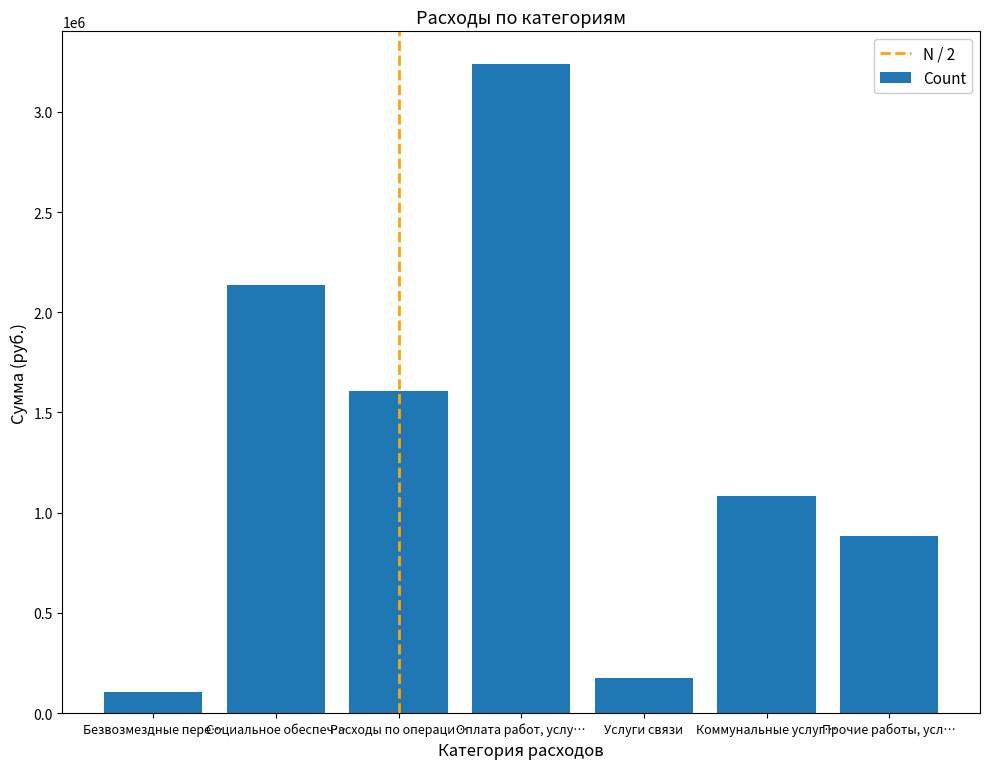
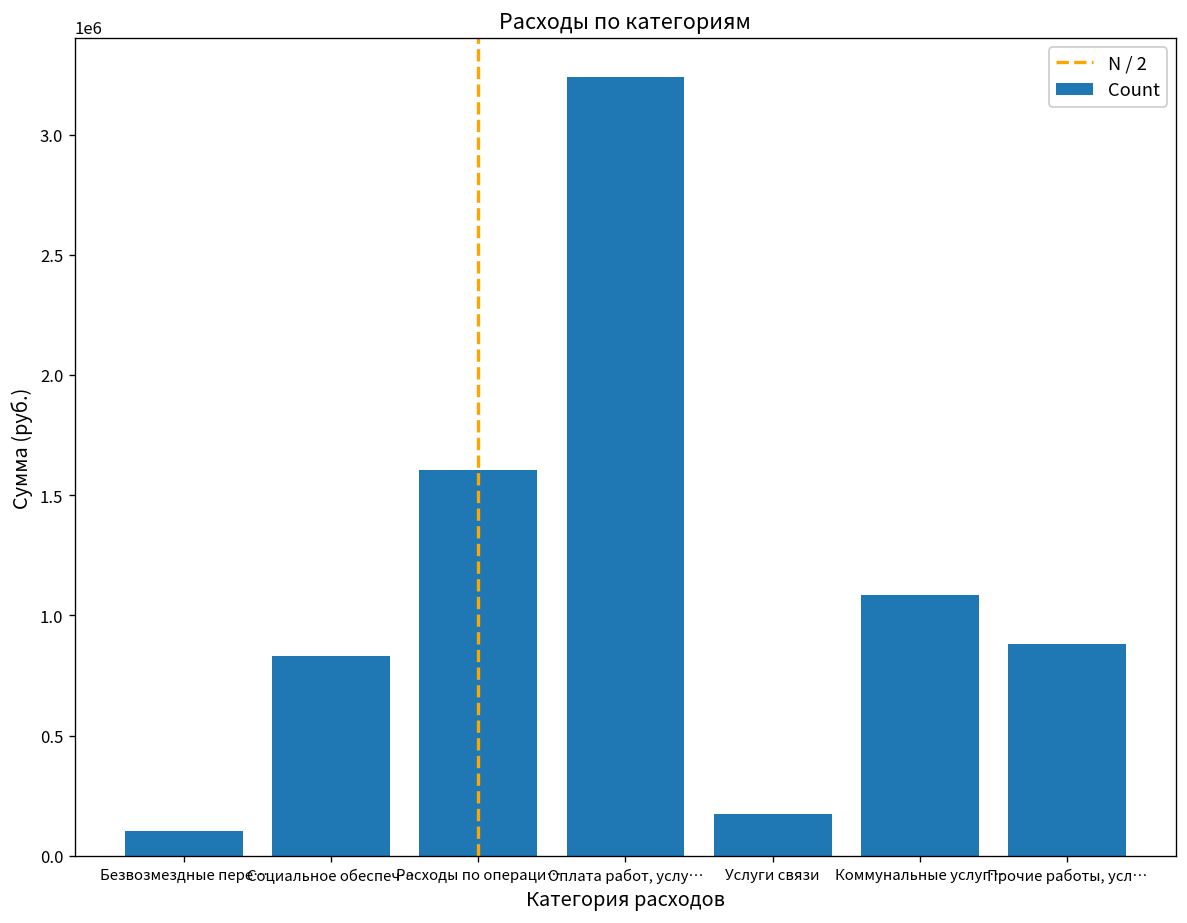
  {
    "Безвозмездные пере…": 100000,
-   "Социальное обеспеч…": 2140000,
+   "Социальное обеспеч…": 830000,
    "Расходы по операци…": 1610000,
    "Оплата работ, услу…": 3240000,
    "Услуги связи": 180000,
    "Коммунальные услуг…": 1090000,
    "Прочие работы, усл…": 880000
  }
